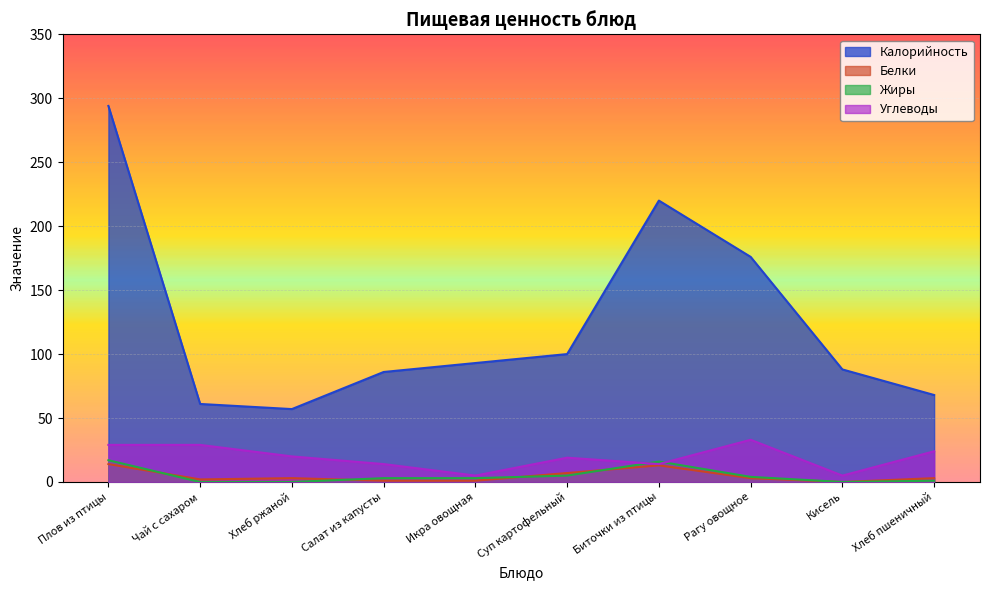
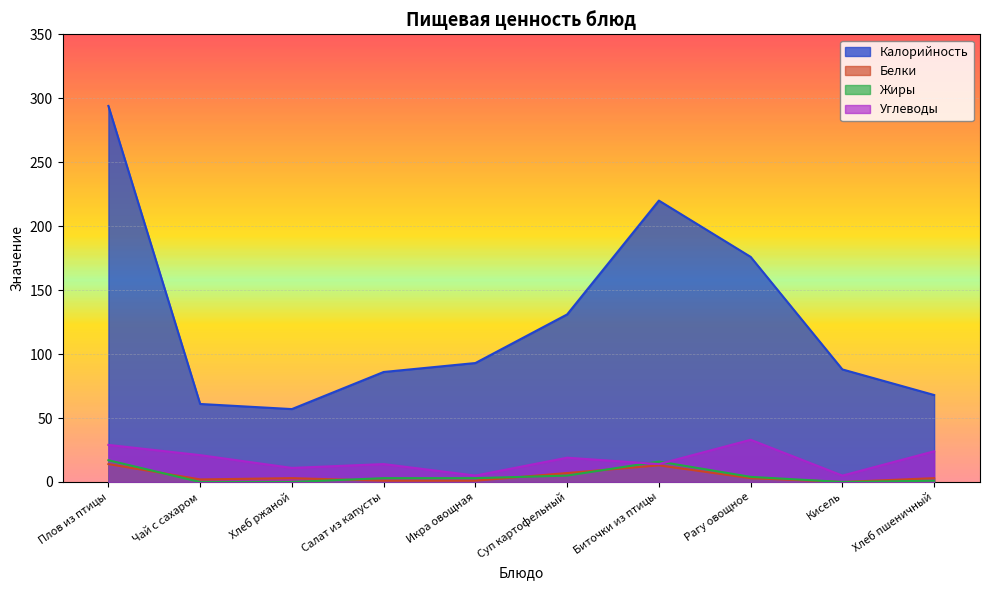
  {
    "Калорийность": {
      "Плов из птицы": 294,
      "Чай с сахаром": 61,
      "Хлеб ржаной": 57,
      "Салат из капусты": 86,
      "Икра овощная": 93,
-     "Суп картофельный": 100,
+     "Суп картофельный": 131,
      "Биточки из птицы": 220,
      "Рагу овощное": 176,
      "Кисель": 88,
      "Хлеб пшеничный": 68
    },
    "Белки": {
      "Плов из птицы": 14,
      "Чай с сахаром": 2,
      "Хлеб ржаной": 3,
      "Суп картофельный": 7
    },
    "Жиры": {
      "Плов из птицы": 17,
      "Чай с сахаром": 0,
      "Хлеб ржаной": 0,
      "Суп картофельный": 5,
      "Биточки из птицы": 16
    },
    "Углеводы": {
      "Плов из птицы": 29,
-     "Чай с сахаром": 29,
-     "Хлеб ржаной": 20,
+     "Чай с сахаром": 21,
+     "Хлеб ржаной": 11,
      "Салат из капусты": 14,
      "Икра овощная": 5,
      "Суп картофельный": 19,
      "Рагу овощное": 33,
      "Кисель": 5,
      "Хлеб пшеничный": 24
    }
  }
